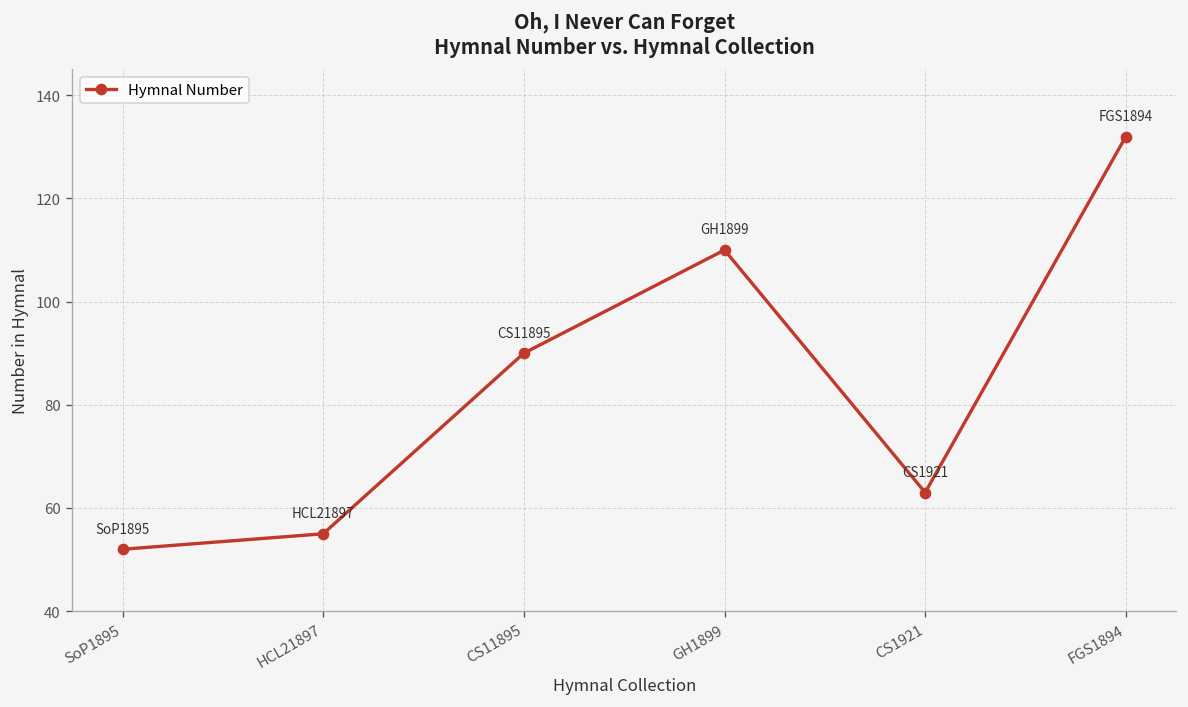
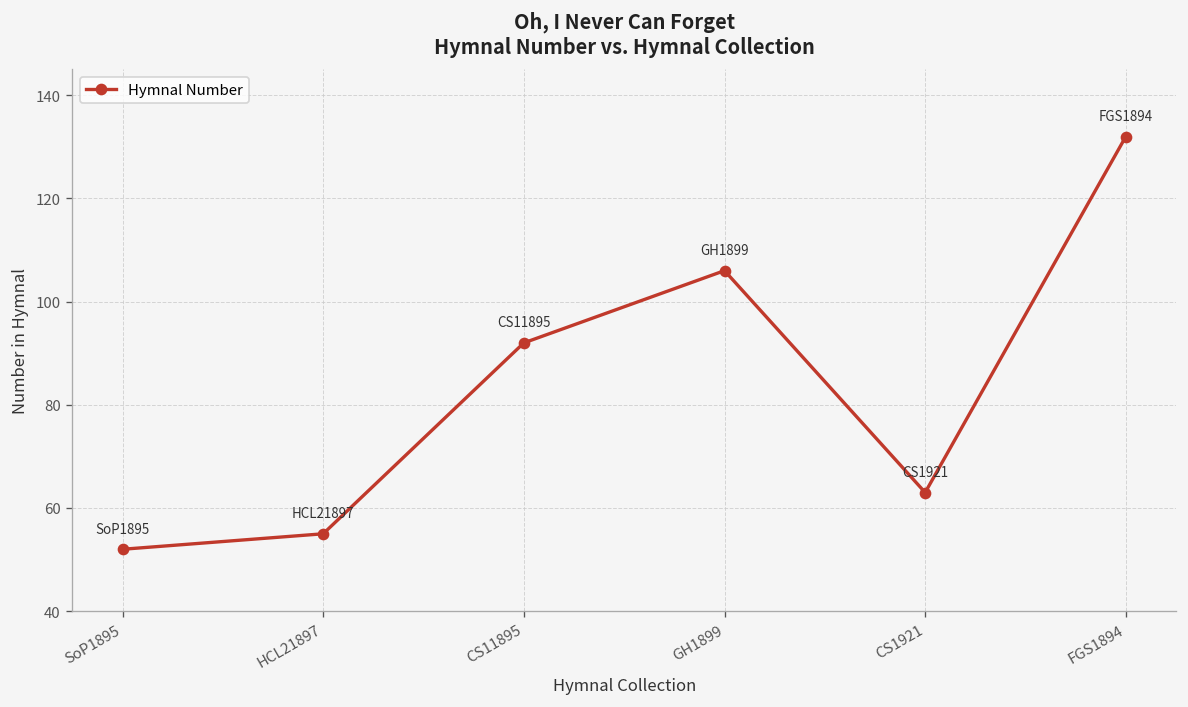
  {
    "SoP1895": 52,
    "HCL21897": 55,
-   "CS11895": 90,
-   "GH1899": 110,
+   "CS11895": 92,
+   "GH1899": 106,
    "CS1921": 63,
    "FGS1894": 132
  }
